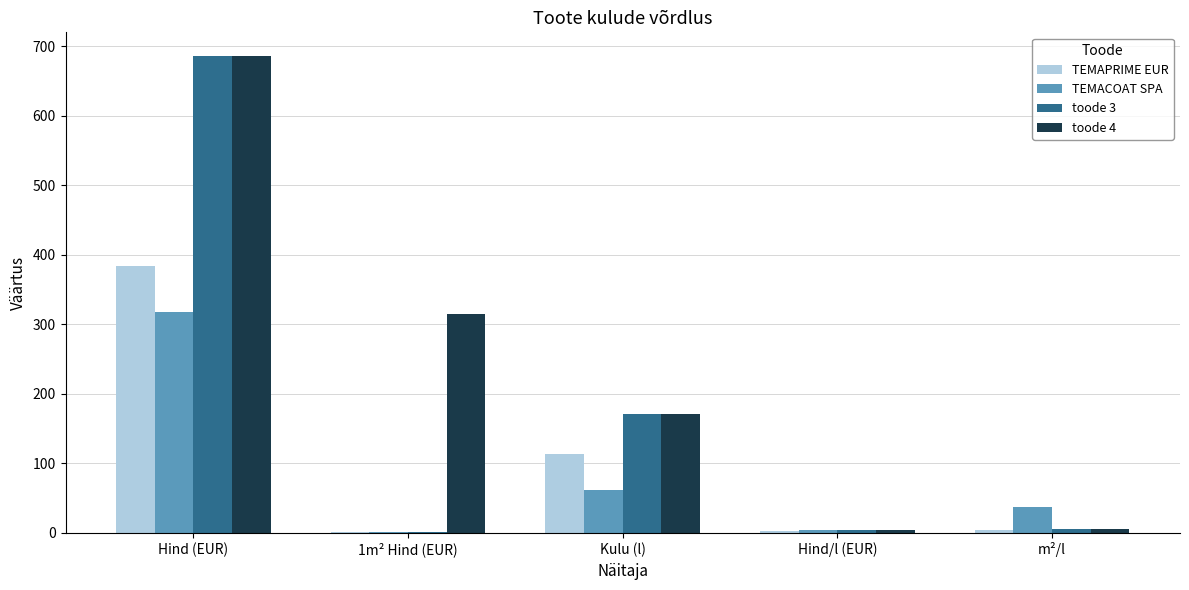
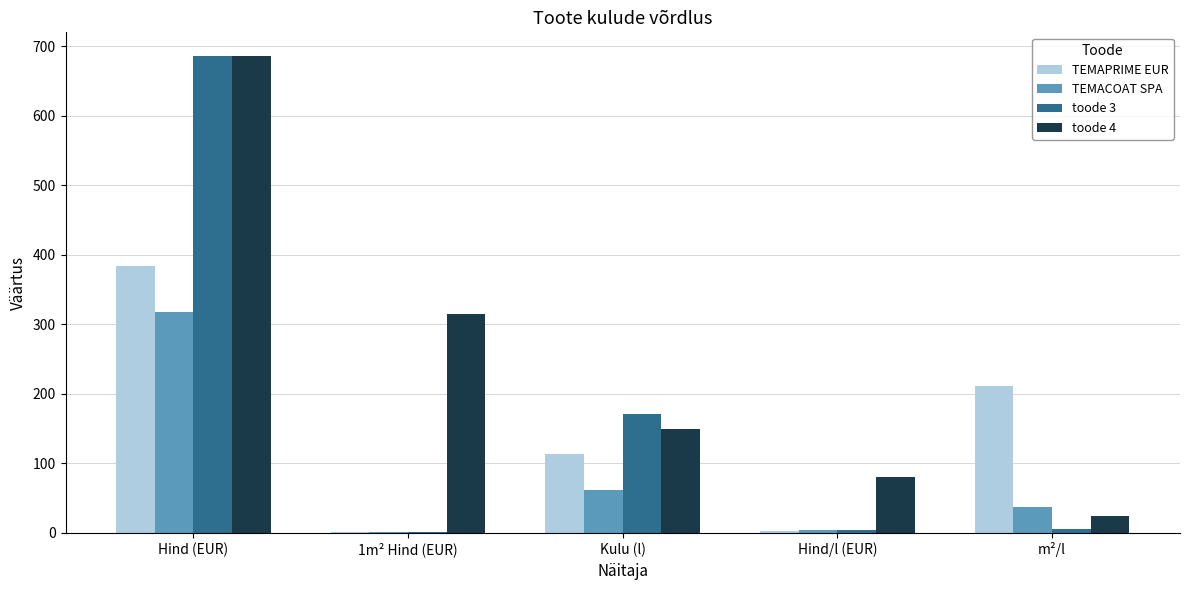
  {
    "TEMAPRIME EUR": {
      "Hind (EUR)": 380,
      "Kulu (l)": 110,
-     "m²/l": 0
+     "m²/l": 210
    },
    "TEMACOAT SPA": {
      "Hind (EUR)": 320,
      "Kulu (l)": 60,
      "Hind/l (EUR)": 0,
      "m²/l": 40
    },
    "toode 3": {
      "Hind (EUR)": 690,
      "Kulu (l)": 170,
      "Hind/l (EUR)": 0,
      "m²/l": 10
    },
    "toode 4": {
      "Hind (EUR)": 690,
      "1m² Hind (EUR)": 310,
-     "Kulu (l)": 170,
-     "Hind/l (EUR)": 0,
-     "m²/l": 10
+     "Kulu (l)": 150,
+     "Hind/l (EUR)": 80,
+     "m²/l": 20
    }
  }
